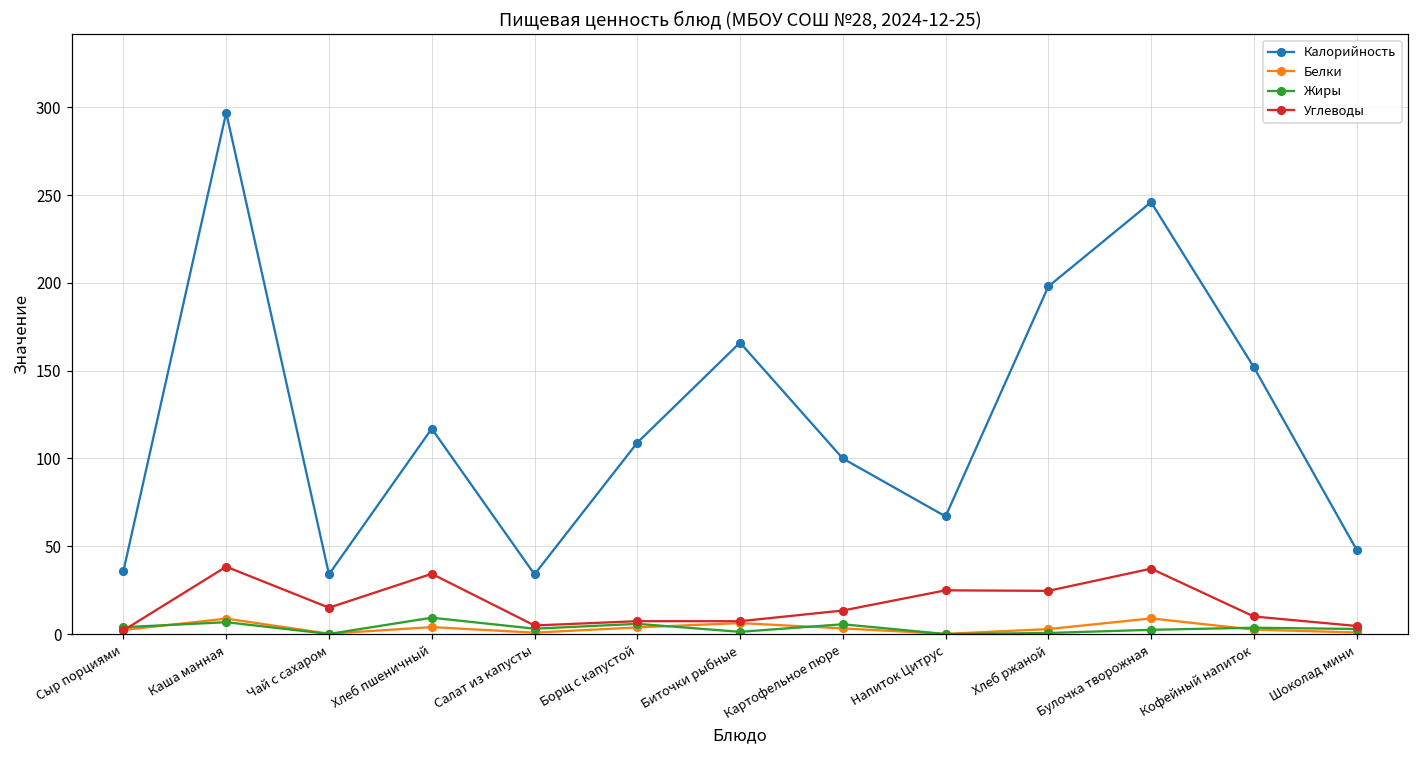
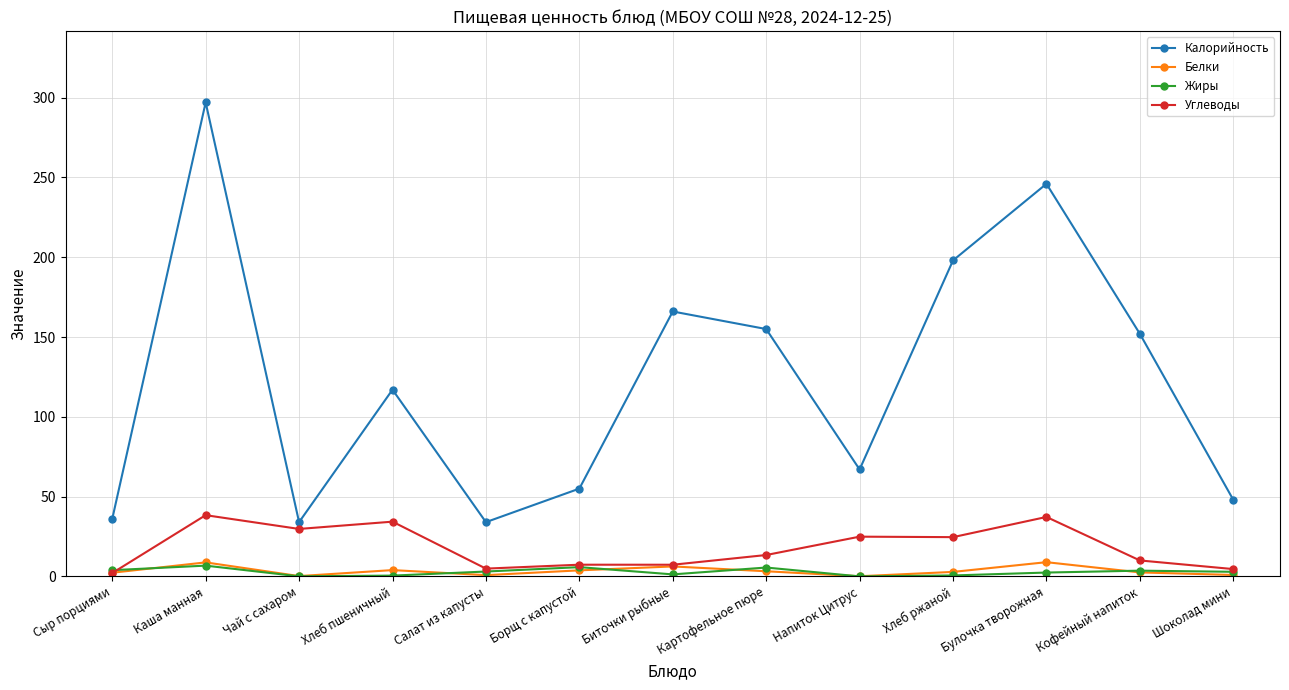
  {
    "Калорийность": {
      "Сыр порциями": 36,
      "Каша манная": 297,
      "Чай с сахаром": 34,
      "Хлеб пшеничный": 117,
      "Салат из капусты": 34,
-     "Борщ с капустой": 109,
+     "Борщ с капустой": 55,
      "Биточки рыбные": 166,
-     "Картофельное пюре": 100,
+     "Картофельное пюре": 155,
      "Напиток Цитрус": 67,
      "Хлеб ржаной": 198,
      "Булочка творожная": 246,
      "Кофейный напиток": 152,
      "Шоколад мини": 48
    },
    "Белки": {
      "Каша манная": 9,
      "Хлеб пшеничный": 4,
      "Салат из капусты": 1,
      "Борщ с капустой": 4,
      "Картофельное пюре": 3,
      "Хлеб ржаной": 3,
      "Булочка творожная": 9,
      "Шоколад мини": 1
    },
    "Жиры": {
      "Каша манная": 7,
-     "Хлеб пшеничный": 9,
+     "Хлеб пшеничный": 1,
      "Салат из капусты": 3,
      "Биточки рыбные": 1,
      "Картофельное пюре": 6,
      "Хлеб ржаной": 1,
      "Булочка творожная": 2,
      "Шоколад мини": 3
    },
    "Углеводы": {
      "Каша манная": 38,
-     "Чай с сахаром": 15,
+     "Чай с сахаром": 30,
      "Хлеб пшеничный": 34,
      "Салат из капусты": 5,
      "Картофельное пюре": 13,
      "Напиток Цитрус": 25,
      "Хлеб ржаной": 25,
      "Булочка творожная": 37,
      "Кофейный напиток": 10,
      "Шоколад мини": 5
    }
  }
